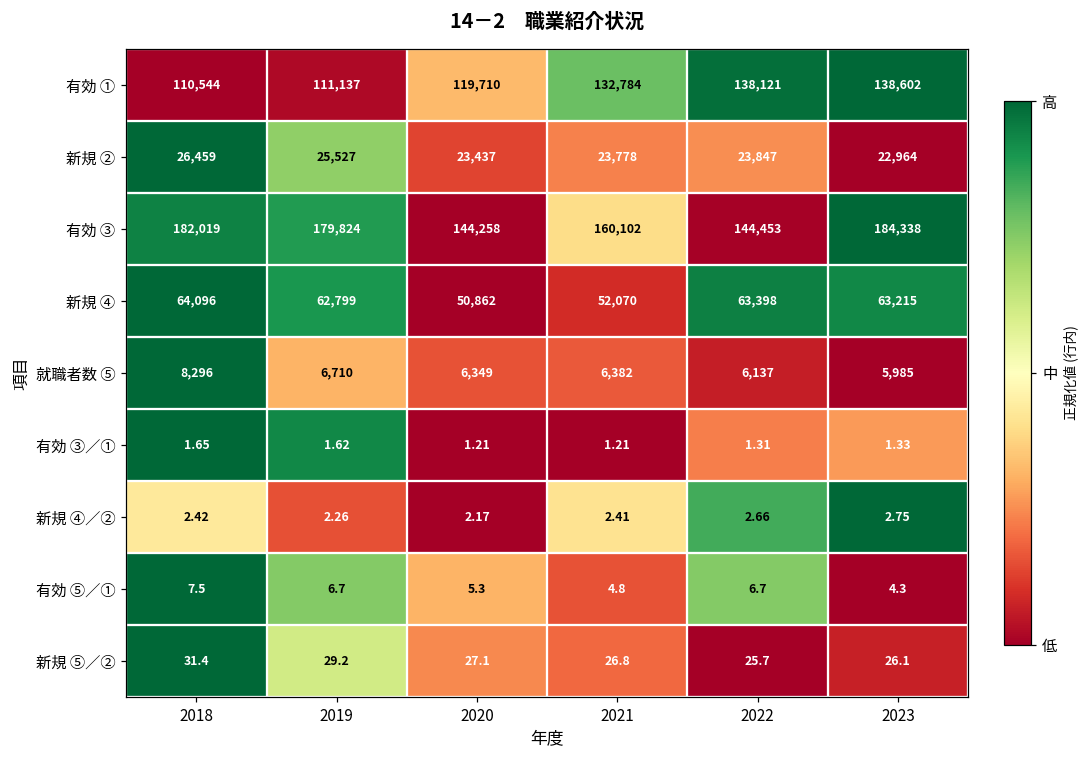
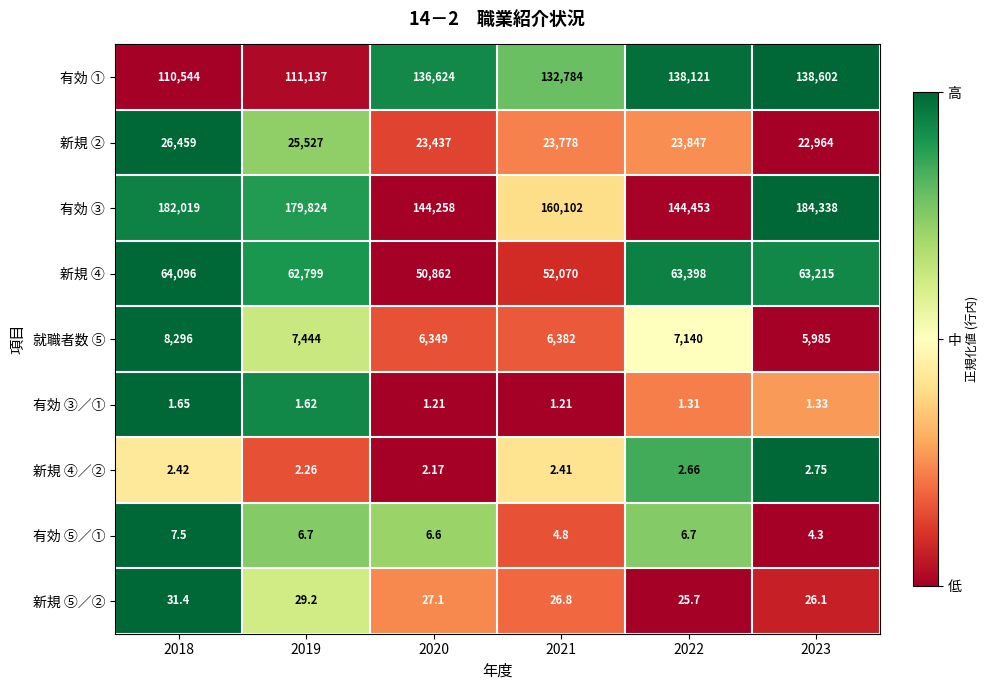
  {
    "有効 ①": {
      "2018": "110,544",
      "2019": "111,137",
-     "2020": "119,710",
+     "2020": "136,624",
      "2021": "132,784",
      "2022": "138,121",
      "2023": "138,602"
    },
    "新規 ②": {
      "2018": "26,459",
      "2019": "25,527",
      "2020": "23,437",
      "2021": "23,778",
      "2022": "23,847",
      "2023": "22,964"
    },
    "有効 ③": {
      "2018": "182,019",
      "2019": "179,824",
      "2020": "144,258",
      "2021": "160,102",
      "2022": "144,453",
      "2023": "184,338"
    },
    "新規 ④": {
      "2018": "64,096",
      "2019": "62,799",
      "2020": "50,862",
      "2021": "52,070",
      "2022": "63,398",
      "2023": "63,215"
    },
    "就職者数 ⑤": {
      "2018": "8,296",
-     "2019": "6,710",
+     "2019": "7,444",
      "2020": "6,349",
      "2021": "6,382",
-     "2022": "6,137",
+     "2022": "7,140",
      "2023": "5,985"
    },
    "有効 ③／①": {
      "2018": "1.65",
      "2019": "1.62",
      "2020": "1.21",
      "2021": "1.21",
      "2022": "1.31",
      "2023": "1.33"
    },
    "新規 ④／②": {
      "2018": "2.42",
      "2019": "2.26",
      "2020": "2.17",
      "2021": "2.41",
      "2022": "2.66",
      "2023": "2.75"
    },
    "有効 ⑤／①": {
      "2018": "7.5",
      "2019": "6.7",
-     "2020": "5.3",
+     "2020": "6.6",
      "2021": "4.8",
      "2022": "6.7",
      "2023": "4.3"
    },
    "新規 ⑤／②": {
      "2018": "31.4",
      "2019": "29.2",
      "2020": "27.1",
      "2021": "26.8",
      "2022": "25.7",
      "2023": "26.1"
    }
  }
